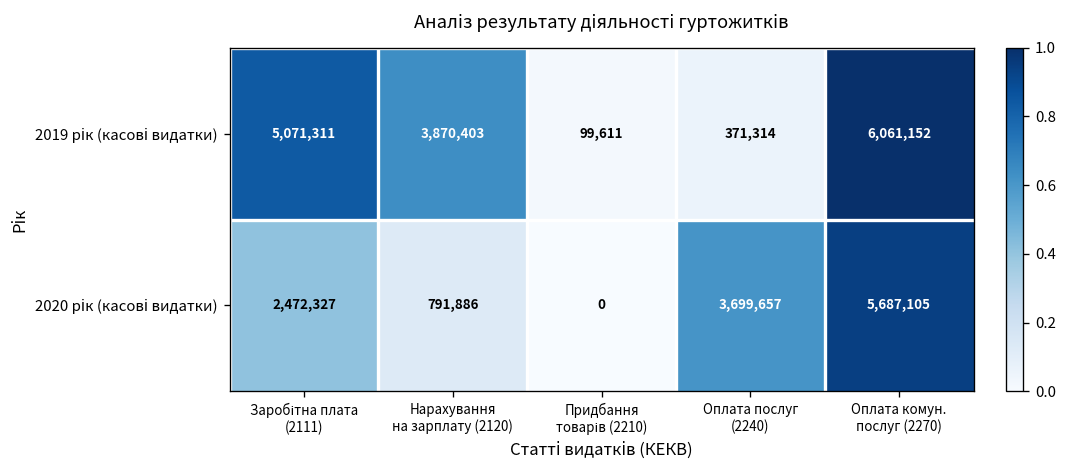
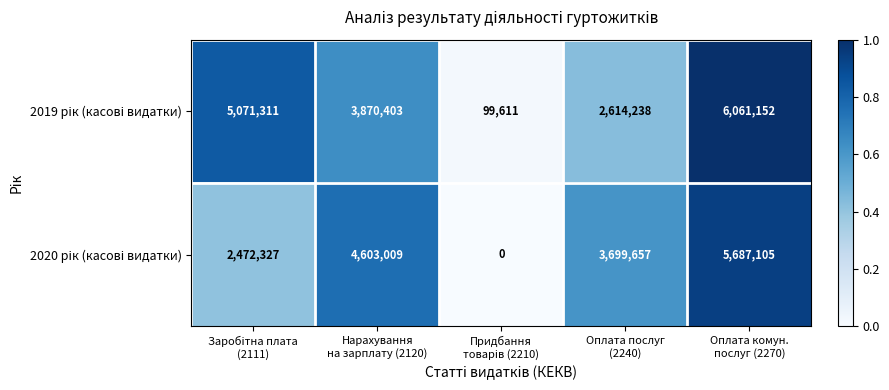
  {
    "2019 рік (касові видатки)": {
      "Заробітна плата (2111)": "5,071,311",
      "Нарахування на зарплату (2120)": "3,870,403",
      "Придбання товарів (2210)": "99,611",
-     "Оплата послуг (2240)": "371,314",
+     "Оплата послуг (2240)": "2,614,238",
      "Оплата комун. послуг (2270)": "6,061,152"
    },
    "2020 рік (касові видатки)": {
      "Заробітна плата (2111)": "2,472,327",
-     "Нарахування на зарплату (2120)": "791,886",
+     "Нарахування на зарплату (2120)": "4,603,009",
      "Придбання товарів (2210)": "0",
      "Оплата послуг (2240)": "3,699,657",
      "Оплата комун. послуг (2270)": "5,687,105"
    }
  }
